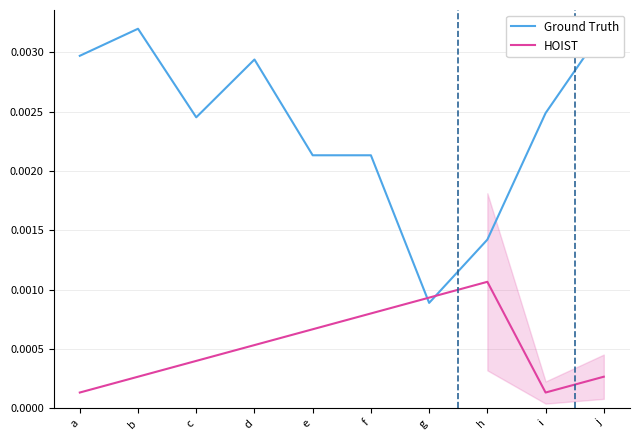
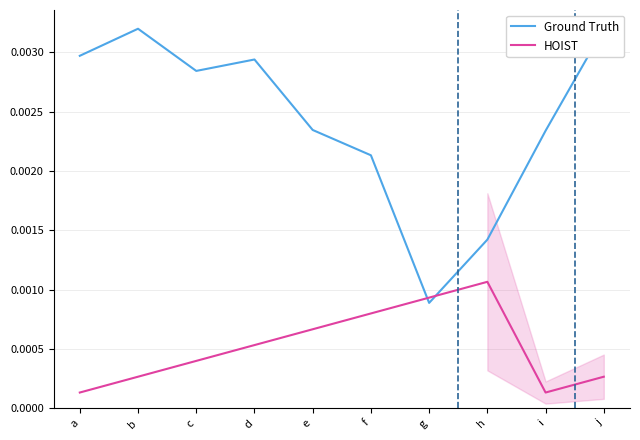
  {
    "Ground Truth": {
      "a": 0.00297,
      "b": 0.00320,
-     "c": 0.00245,
+     "c": 0.00284,
      "d": 0.00294,
-     "e": 0.00213,
+     "e": 0.00235,
      "f": 0.00213,
      "g": 0.00089,
      "h": 0.00142,
-     "i": 0.00249
+     "i": 0.00234
    }
  }
